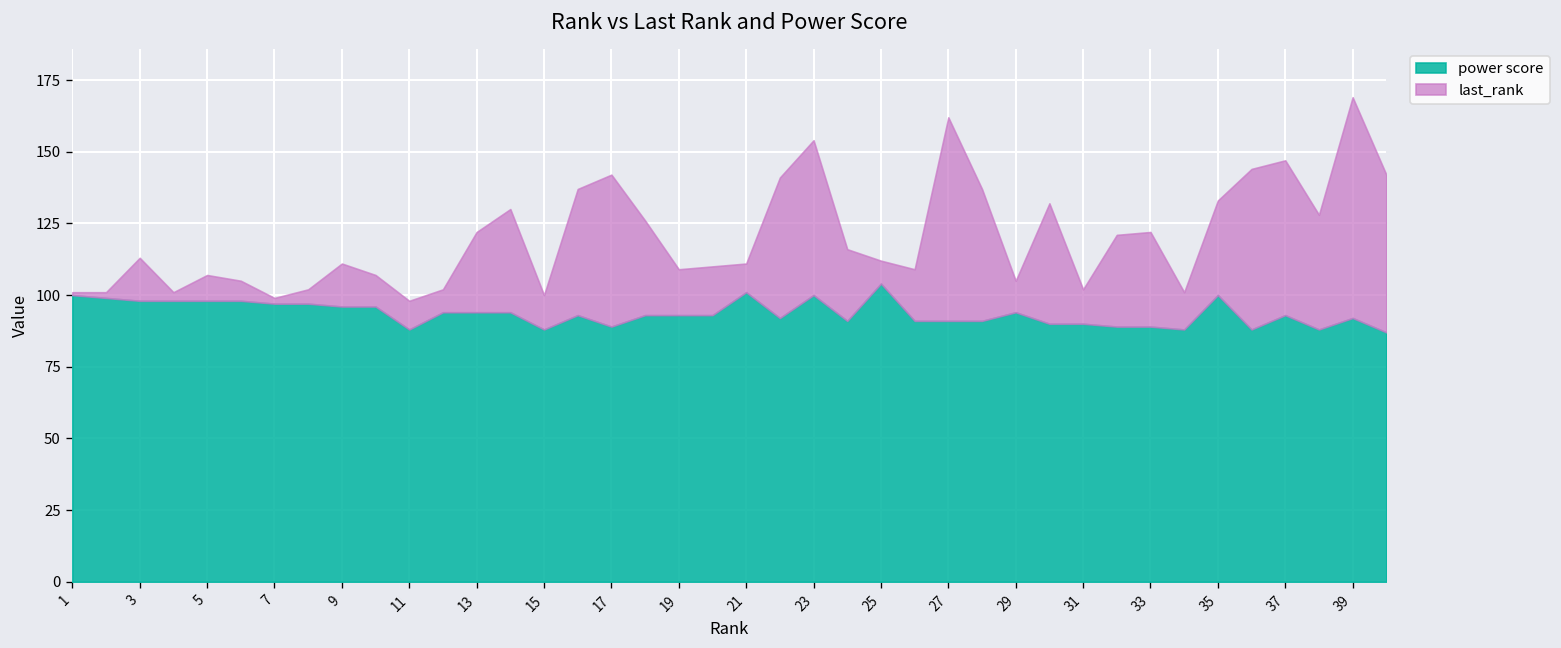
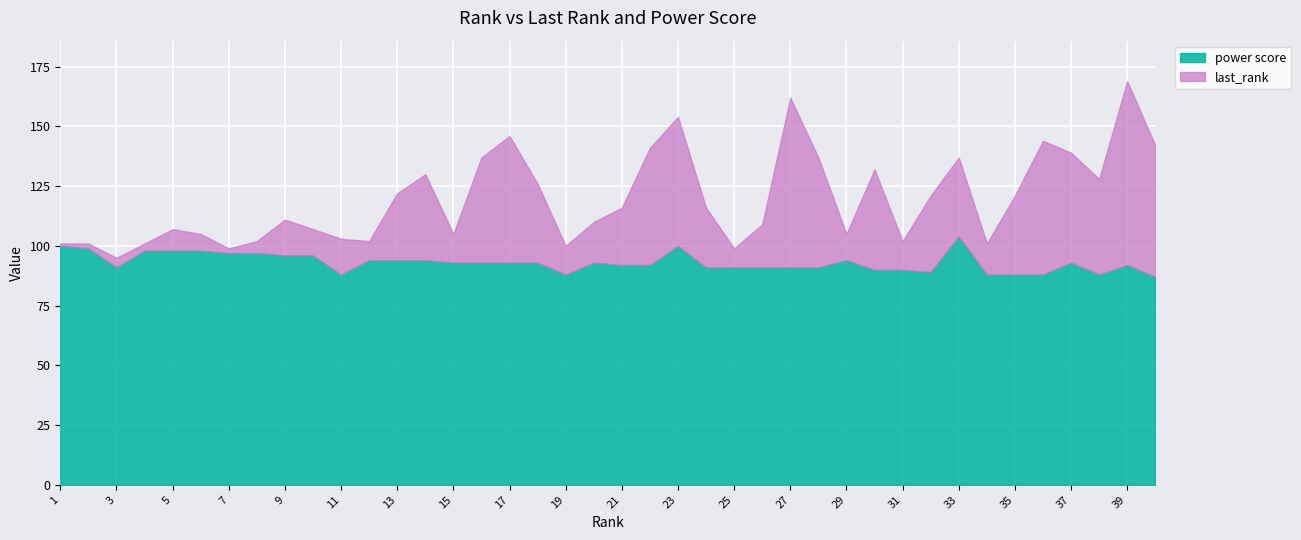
  {
    "power score": {
-     "3": 98,
+     "3": 91,
      "5": 98,
      "7": 97,
      "9": 96,
      "11": 88,
      "13": 94,
-     "15": 88,
-     "17": 89,
-     "19": 93,
-     "21": 101,
+     "15": 93,
+     "17": 93,
+     "19": 88,
+     "21": 92,
      "23": 100,
-     "25": 104,
+     "25": 91,
      "27": 91,
      "29": 94,
      "31": 90,
-     "33": 89,
-     "35": 100,
+     "33": 104,
+     "35": 88,
      "37": 93,
      "39": 92
    },
    "last_rank": {
-     "3": 15,
+     "3": 4,
      "5": 9,
      "7": 2,
      "9": 15,
-     "11": 10,
+     "11": 15,
      "13": 28,
      "15": 12,
      "17": 53,
-     "19": 16,
-     "21": 10,
+     "19": 12,
+     "21": 24,
      "23": 54,
      "25": 8,
      "27": 71,
      "29": 11,
      "31": 12,
      "33": 33,
      "35": 33,
-     "37": 54,
+     "37": 46,
      "39": 77
    }
  }
